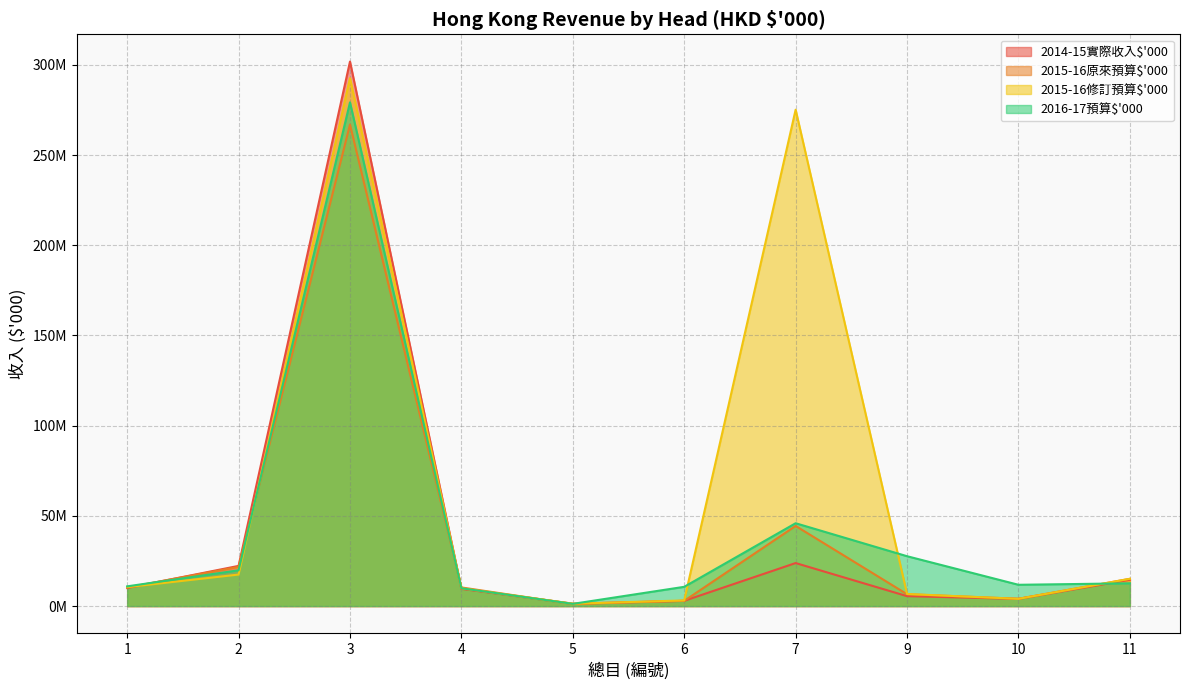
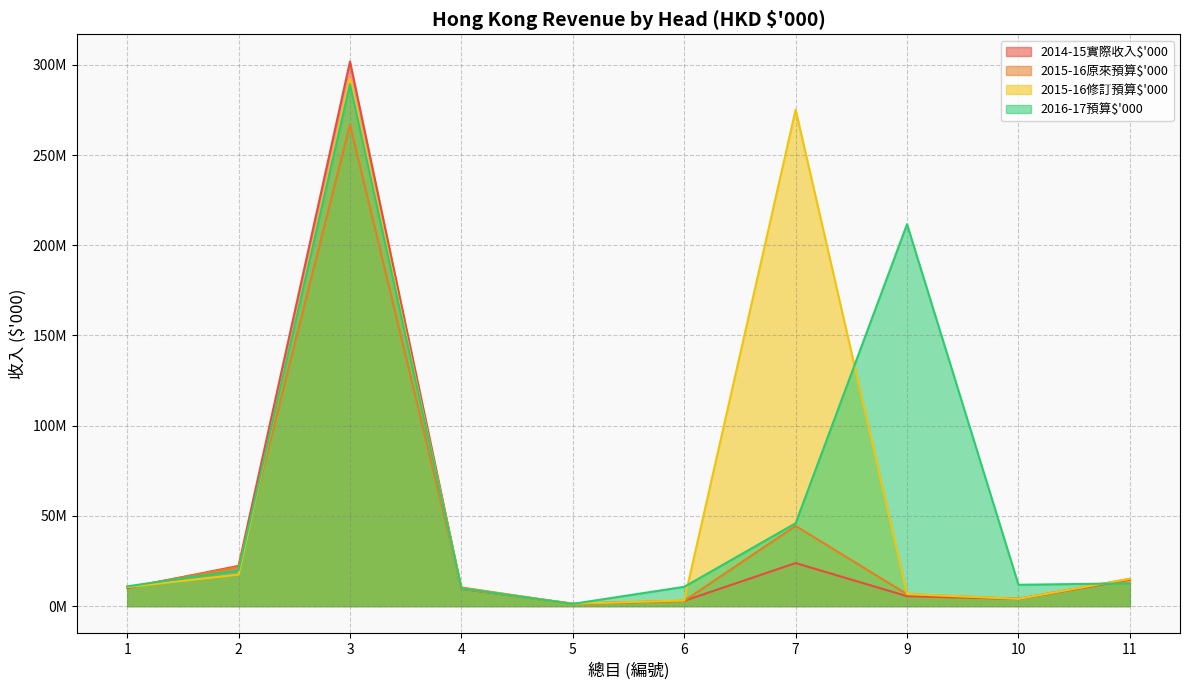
  {
    "2015-16修訂預算$'000": {
      "2": 17000000,
      "3": 293000000,
      "7": 275000000
    },
    "2016-17預算$'000": {
      "2": 20000000,
-     "3": 279000000,
+     "3": 289000000,
      "6": 11000000,
      "7": 46000000,
-     "9": 28000000,
+     "9": 212000000,
      "10": 12000000,
      "11": 13000000
    }
  }
